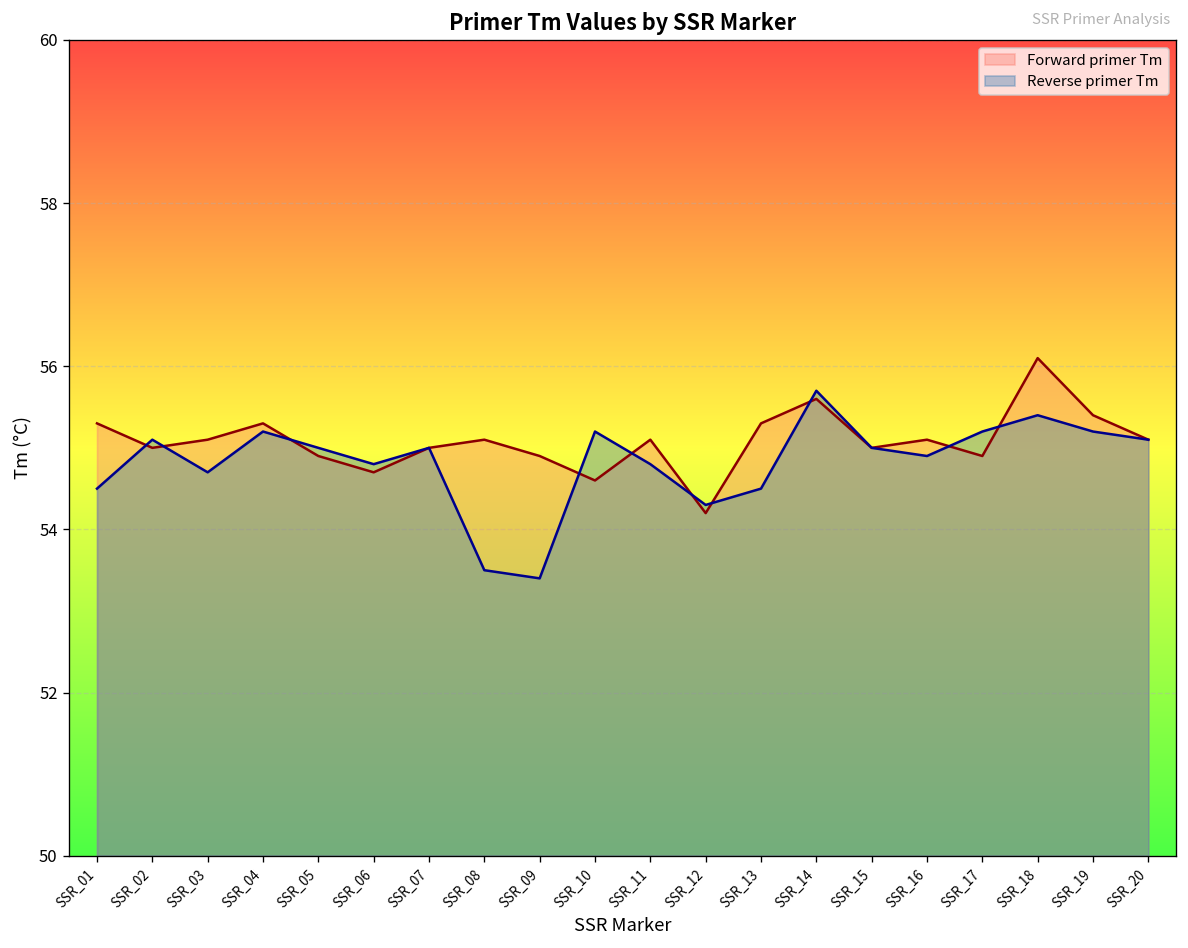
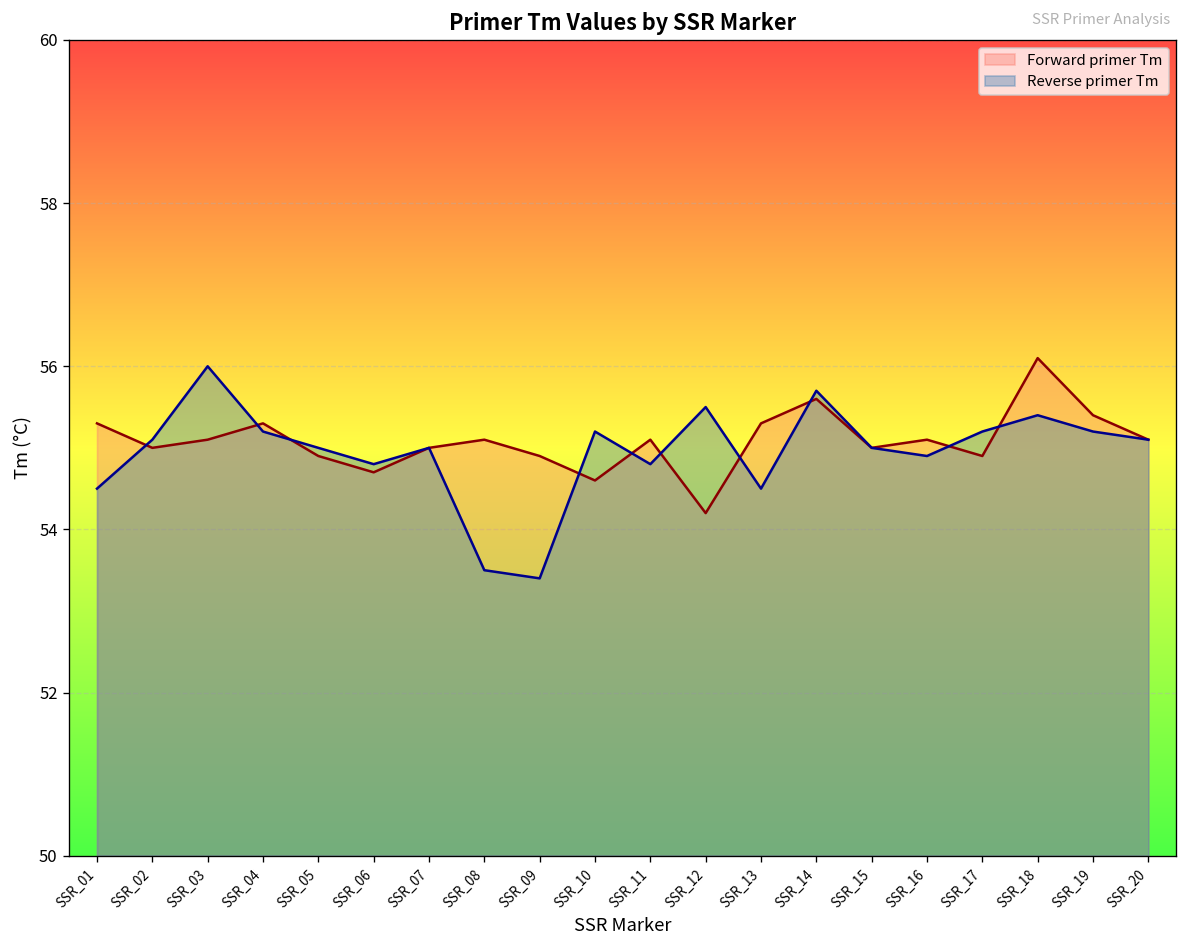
  {
    "Forward primer Tm": {
      "SSR_01": 55.3,
      "SSR_02": 55.0,
      "SSR_03": 55.1,
      "SSR_04": 55.3,
      "SSR_05": 54.9,
      "SSR_06": 54.7,
      "SSR_08": 55.1,
      "SSR_09": 54.9,
      "SSR_10": 54.6,
      "SSR_11": 55.1,
      "SSR_12": 54.2,
      "SSR_13": 55.3,
      "SSR_14": 55.6,
      "SSR_16": 55.1,
      "SSR_17": 54.9,
      "SSR_18": 56.1,
      "SSR_19": 55.4
    },
    "Reverse primer Tm": {
      "SSR_01": 54.5,
      "SSR_02": 55.1,
-     "SSR_03": 54.7,
+     "SSR_03": 56.0,
      "SSR_04": 55.2,
      "SSR_05": 55.0,
      "SSR_06": 54.8,
      "SSR_08": 53.5,
      "SSR_09": 53.4,
      "SSR_10": 55.2,
      "SSR_11": 54.8,
-     "SSR_12": 54.3,
+     "SSR_12": 55.5,
      "SSR_13": 54.5,
      "SSR_14": 55.7,
      "SSR_16": 54.9,
      "SSR_17": 55.2,
      "SSR_18": 55.4,
      "SSR_19": 55.2
    }
  }
